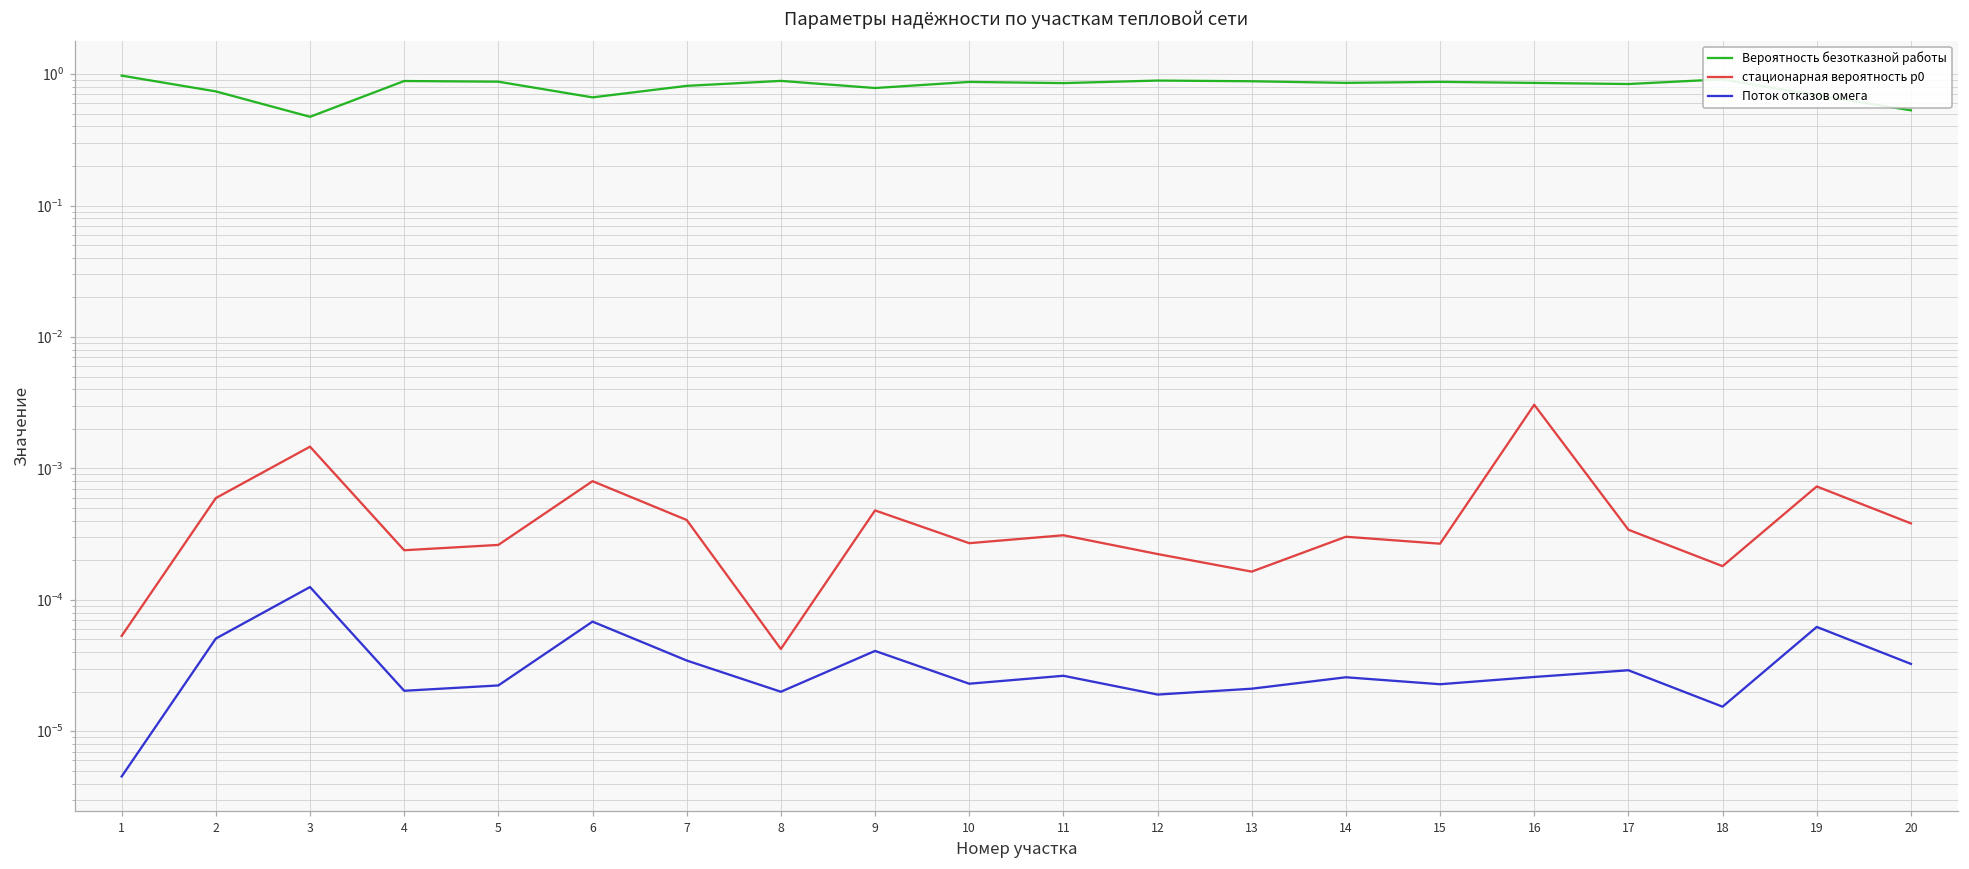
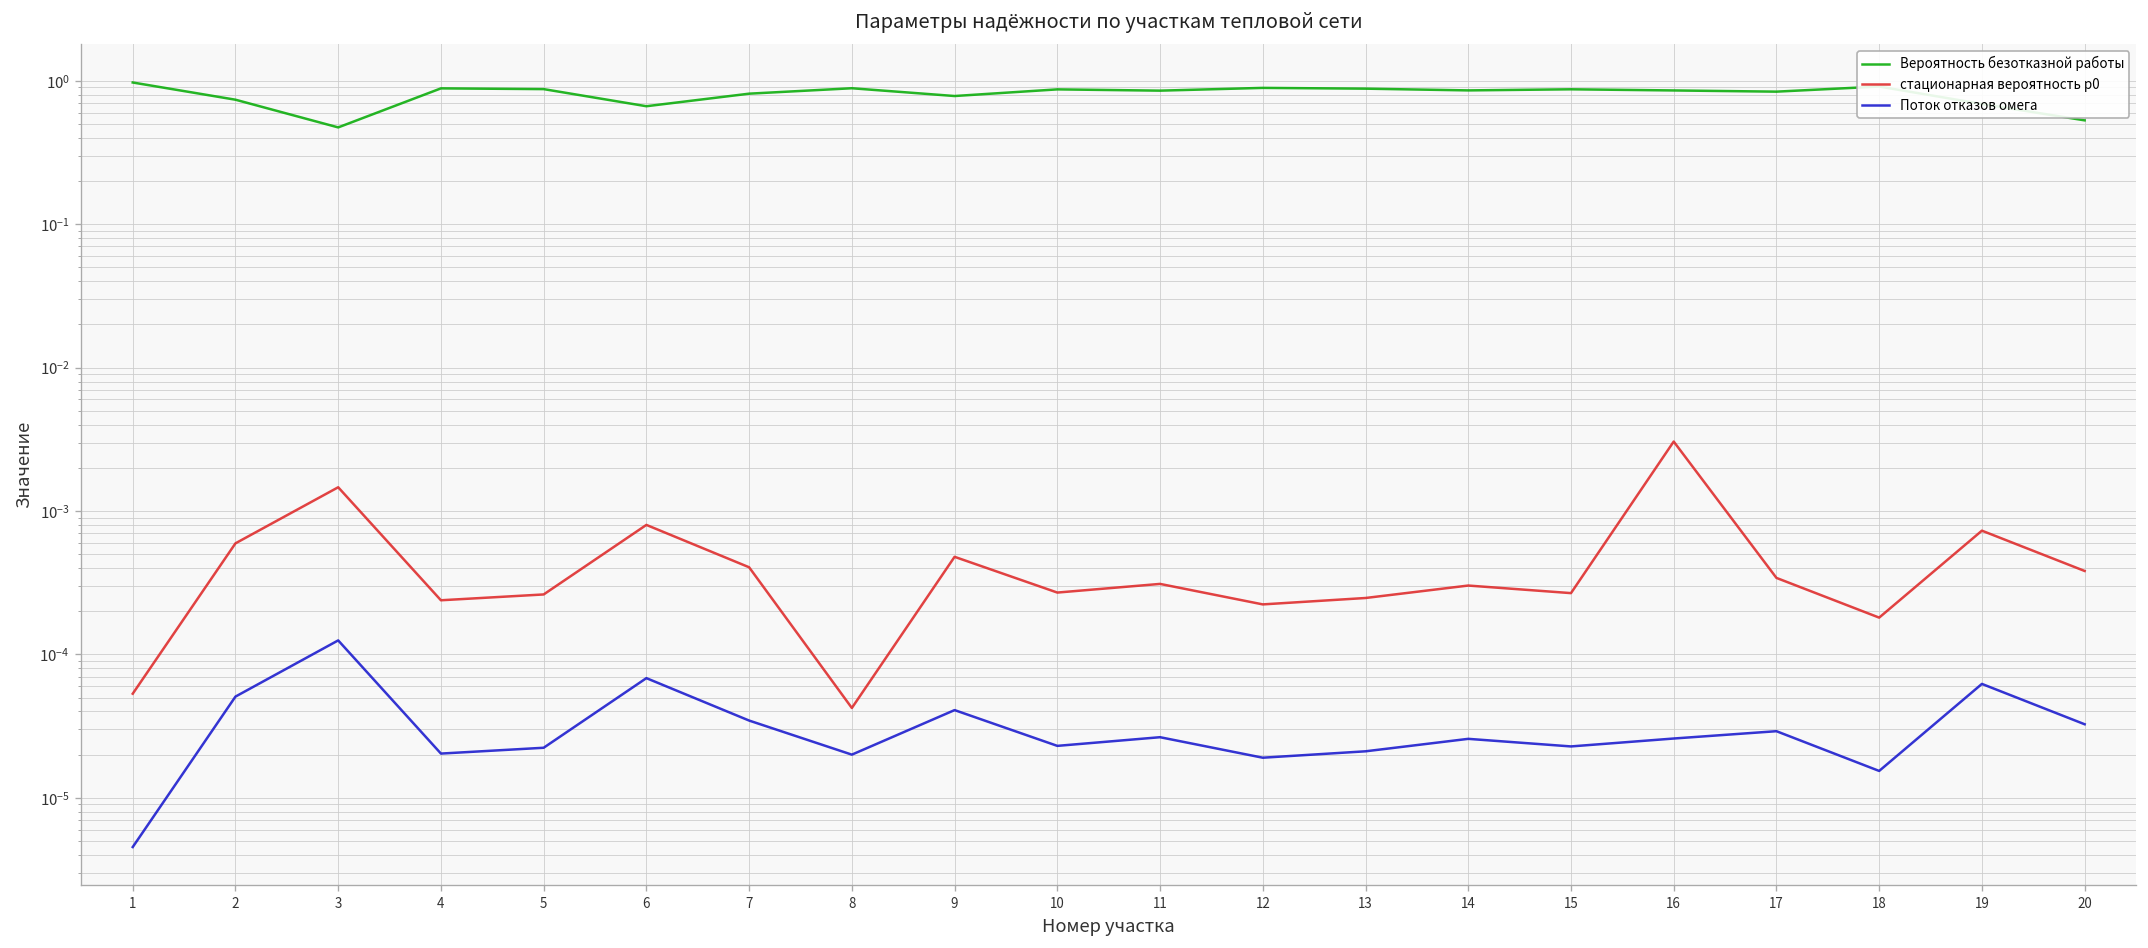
  {
    "Вероятность безотказной работы": {
      "1": 1.0,
      "2": 0.7,
      "3": 0.47,
      "4": 0.9,
      "5": 0.9,
      "6": 0.7,
      "7": 0.8,
      "8": 0.9,
      "9": 0.8,
      "10": 0.9,
      "11": 0.9,
      "12": 0.9,
      "13": 0.9,
      "14": 0.9,
      "15": 0.9,
      "16": 0.9,
      "17": 0.8,
      "20": 0.5
    },
    "стационарная вероятность р0": {
      "1": 0.00005,
      "2": 0.0006,
      "3": 0.0015,
      "4": 0.00024,
      "5": 0.00026,
      "6": 0.0008,
      "7": 0.00041,
      "8": 0.000042,
      "9": 0.00048,
      "10": 0.00027,
      "11": 0.00031,
      "12": 0.00022,
-     "13": 0.00016,
+     "13": 0.00025,
      "14": 0.00030,
      "15": 0.00027,
      "16": 0.0031,
      "17": 0.00034,
      "18": 0.00018,
      "19": 0.0007,
      "20": 0.00038
    },
    "Поток отказов омега": {
      "1": 0.0000045,
      "2": 0.00005,
      "3": 0.00013,
      "4": 0.00002,
      "5": 0.000022,
      "6": 0.00007,
      "7": 0.000035,
      "8": 0.00002,
      "9": 0.00004,
      "10": 0.000023,
      "11": 0.000026,
      "12": 0.000019,
      "13": 0.000021,
      "14": 0.000026,
      "15": 0.000023,
      "16": 0.000026,
      "17": 0.00003,
      "18": 0.000015,
      "19": 0.00006,
      "20": 0.000033
    }
  }
